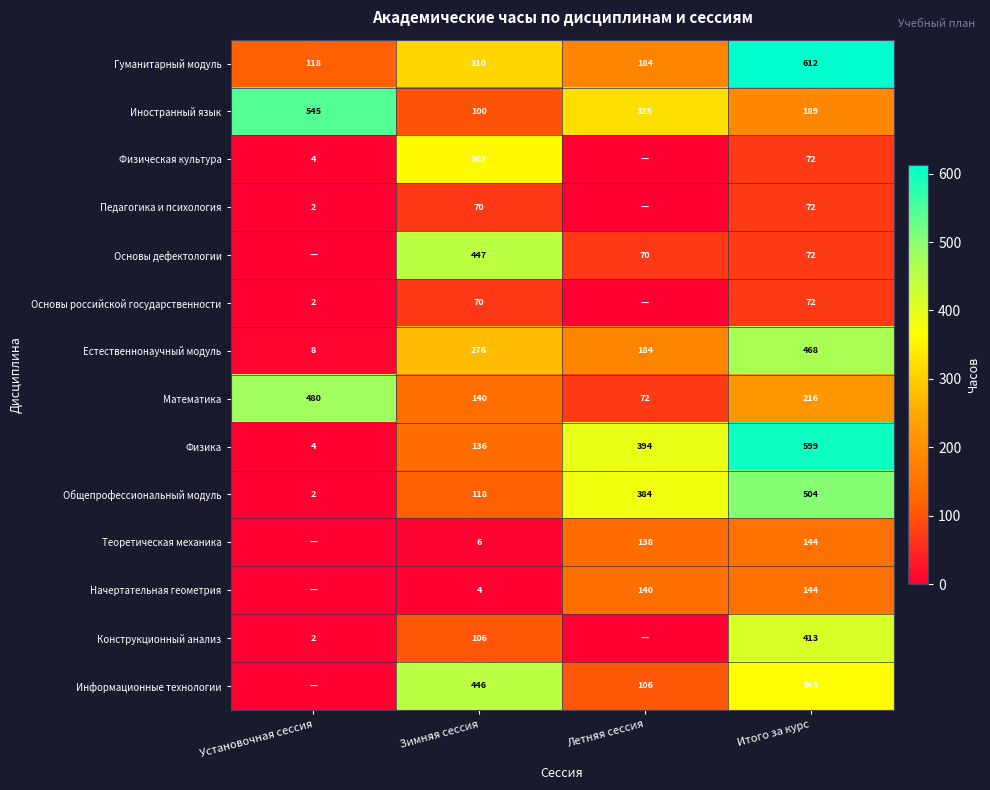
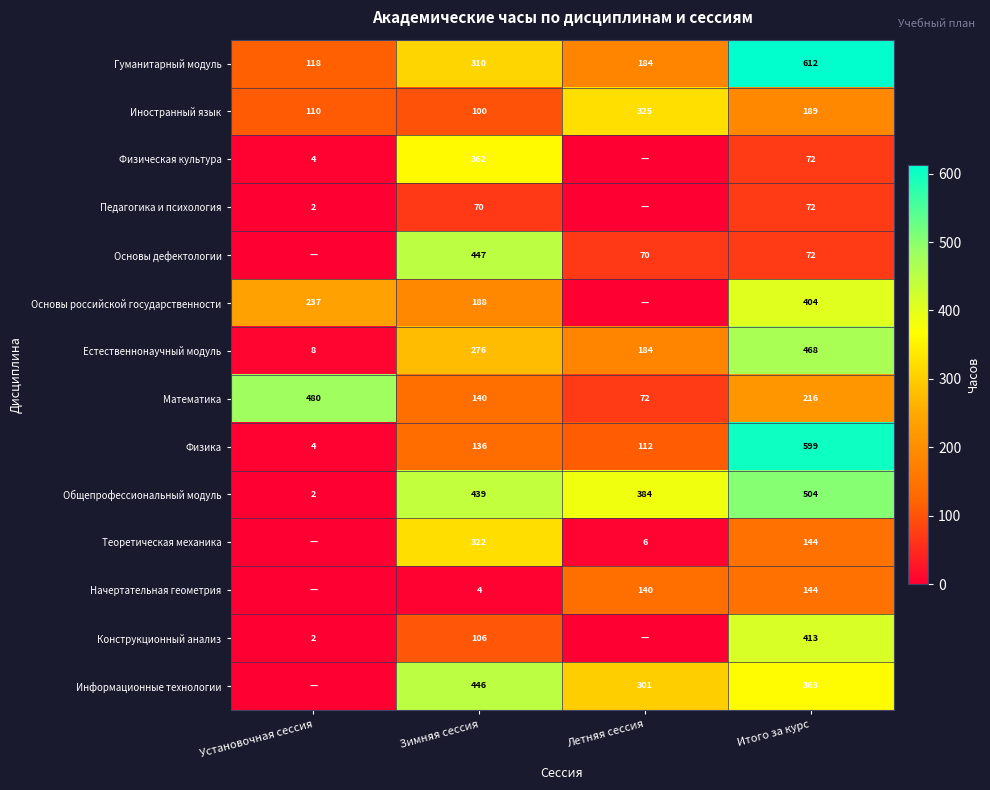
  {
    "Гуманитарный модуль": {
      "Установочная сессия": 118,
      "Зимняя сессия": 310,
      "Летняя сессия": 184,
      "Итого за курс": 612
    },
    "Иностранный язык": {
-     "Установочная сессия": 545,
+     "Установочная сессия": 110,
      "Зимняя сессия": 100,
      "Летняя сессия": 325,
      "Итого за курс": 189
    },
    "Физическая культура": {
      "Установочная сессия": 4,
      "Зимняя сессия": 362,
      "Итого за курс": 72
    },
    "Педагогика и психология": {
      "Установочная сессия": 2,
      "Зимняя сессия": 70,
      "Итого за курс": 72
    },
    "Основы дефектологии": {
      "Зимняя сессия": 447,
      "Летняя сессия": 70,
      "Итого за курс": 72
    },
    "Основы российской государственности": {
-     "Установочная сессия": 2,
-     "Зимняя сессия": 70,
-     "Итого за курс": 72
+     "Установочная сессия": 237,
+     "Зимняя сессия": 188,
+     "Итого за курс": 404
    },
    "Естественнонаучный модуль": {
      "Установочная сессия": 8,
      "Зимняя сессия": 276,
      "Летняя сессия": 184,
      "Итого за курс": 468
    },
    "Математика": {
      "Установочная сессия": 480,
      "Зимняя сессия": 140,
      "Летняя сессия": 72,
      "Итого за курс": 216
    },
    "Физика": {
      "Установочная сессия": 4,
      "Зимняя сессия": 136,
-     "Летняя сессия": 394,
+     "Летняя сессия": 112,
      "Итого за курс": 599
    },
    "Общепрофессиональный модуль": {
      "Установочная сессия": 2,
-     "Зимняя сессия": 118,
+     "Зимняя сессия": 439,
      "Летняя сессия": 384,
      "Итого за курс": 504
    },
    "Теоретическая механика": {
-     "Зимняя сессия": 6,
-     "Летняя сессия": 138,
+     "Зимняя сессия": 322,
+     "Летняя сессия": 6,
      "Итого за курс": 144
    },
    "Начертательная геометрия": {
      "Зимняя сессия": 4,
      "Летняя сессия": 140,
      "Итого за курс": 144
    },
    "Конструкционный анализ": {
      "Установочная сессия": 2,
      "Зимняя сессия": 106,
      "Итого за курс": 413
    },
    "Информационные технологии": {
      "Зимняя сессия": 446,
-     "Летняя сессия": 106,
+     "Летняя сессия": 301,
      "Итого за курс": 363
    }
  }
